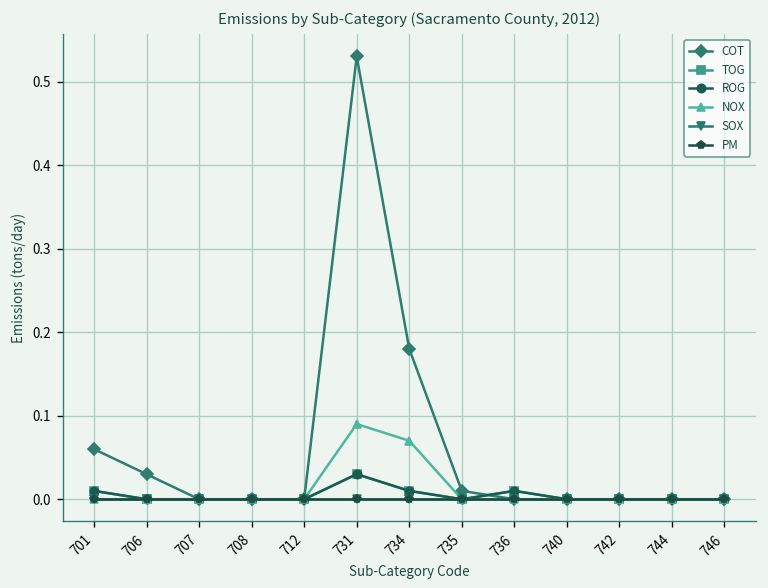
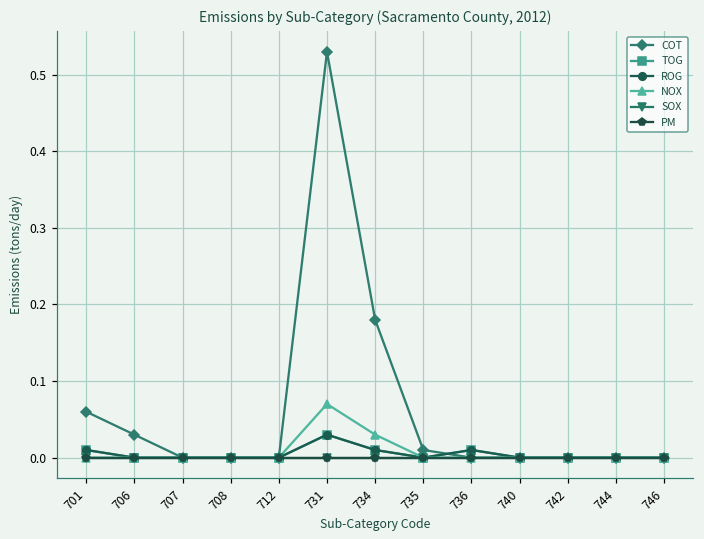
  {
    "NOX": {
-     "731": 0.09,
-     "734": 0.07
+     "731": 0.07,
+     "734": 0.03
    }
  }
